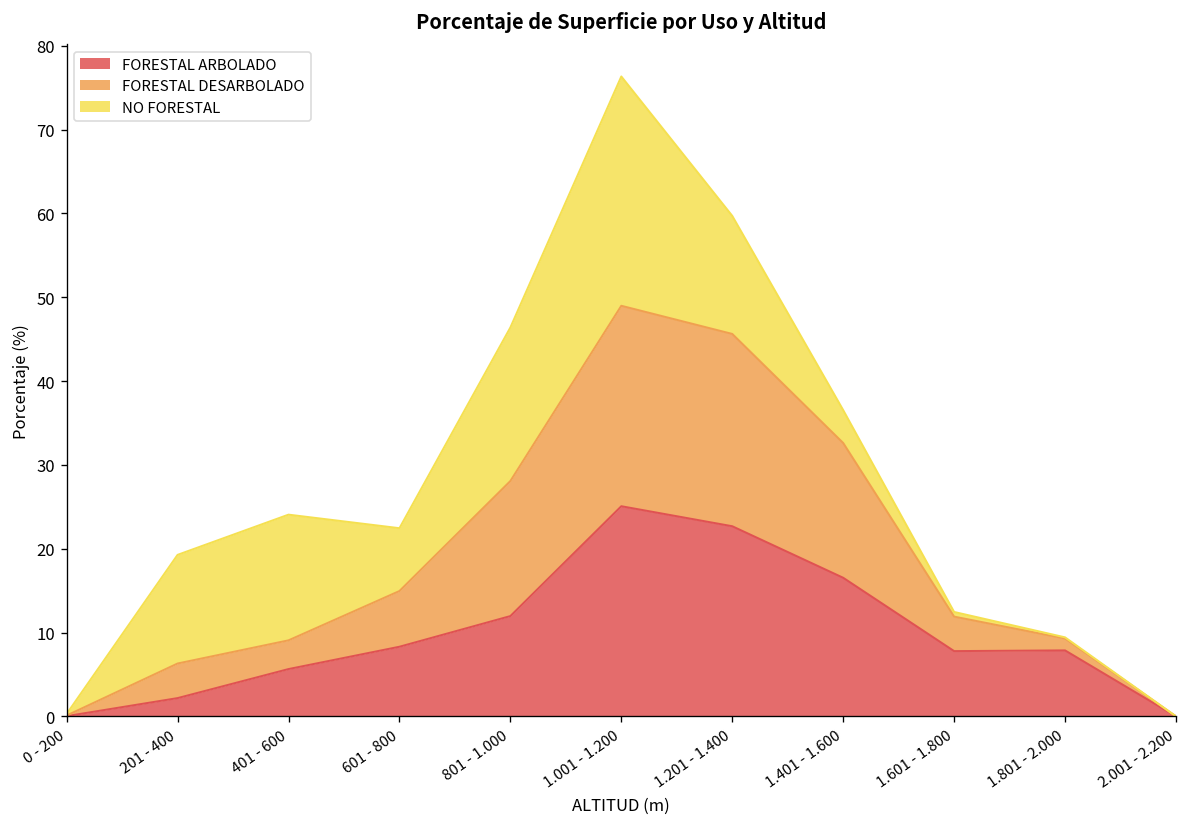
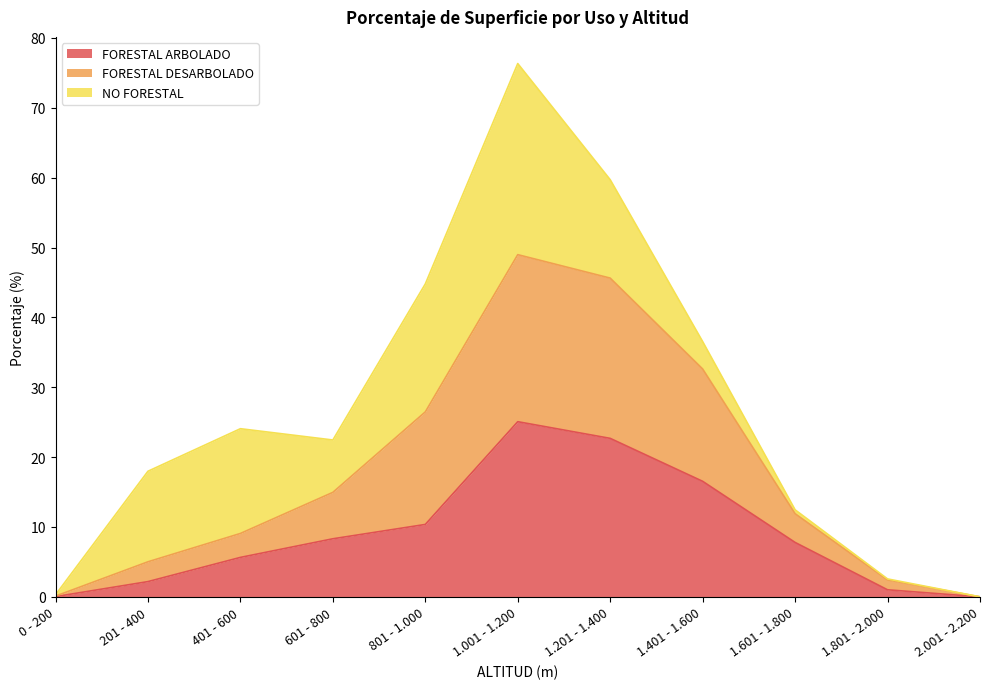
  {
    "FORESTAL ARBOLADO": {
      "201 - 400": 2,
      "401 - 600": 6,
      "601 - 800": 8,
-     "801 - 1.000": 12,
+     "801 - 1.000": 10,
      "1.001 - 1.200": 25,
      "1.201 - 1.400": 23,
      "1.401 - 1.600": 17,
      "1.601 - 1.800": 8,
-     "1.801 - 2.000": 8
+     "1.801 - 2.000": 1
    },
    "FORESTAL DESARBOLADO": {
-     "201 - 400": 4,
+     "201 - 400": 3,
      "401 - 600": 3,
      "601 - 800": 7,
      "801 - 1.000": 16,
      "1.001 - 1.200": 24,
      "1.201 - 1.400": 23,
      "1.401 - 1.600": 16,
      "1.601 - 1.800": 4
    },
    "NO FORESTAL": {
      "201 - 400": 13,
      "401 - 600": 15,
      "601 - 800": 7,
      "801 - 1.000": 18,
      "1.001 - 1.200": 27,
      "1.201 - 1.400": 14,
      "1.401 - 1.600": 4,
      "1.601 - 1.800": 1
    }
  }
